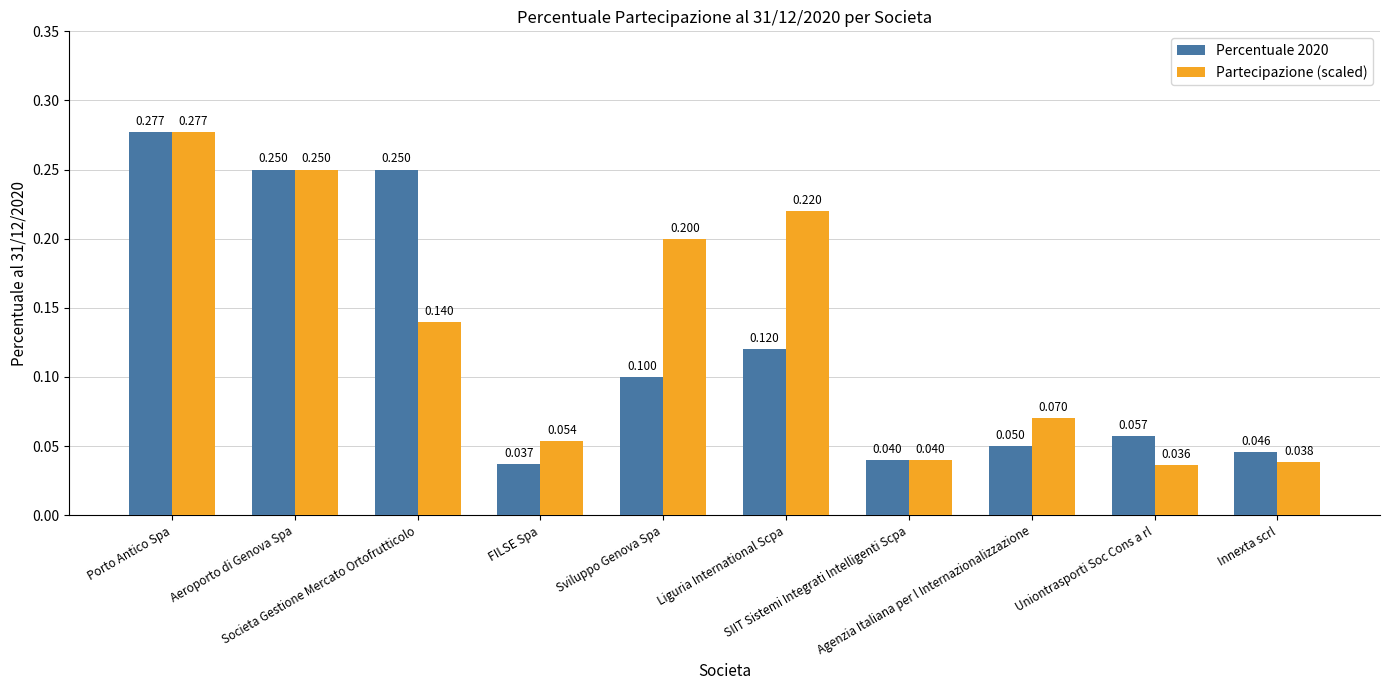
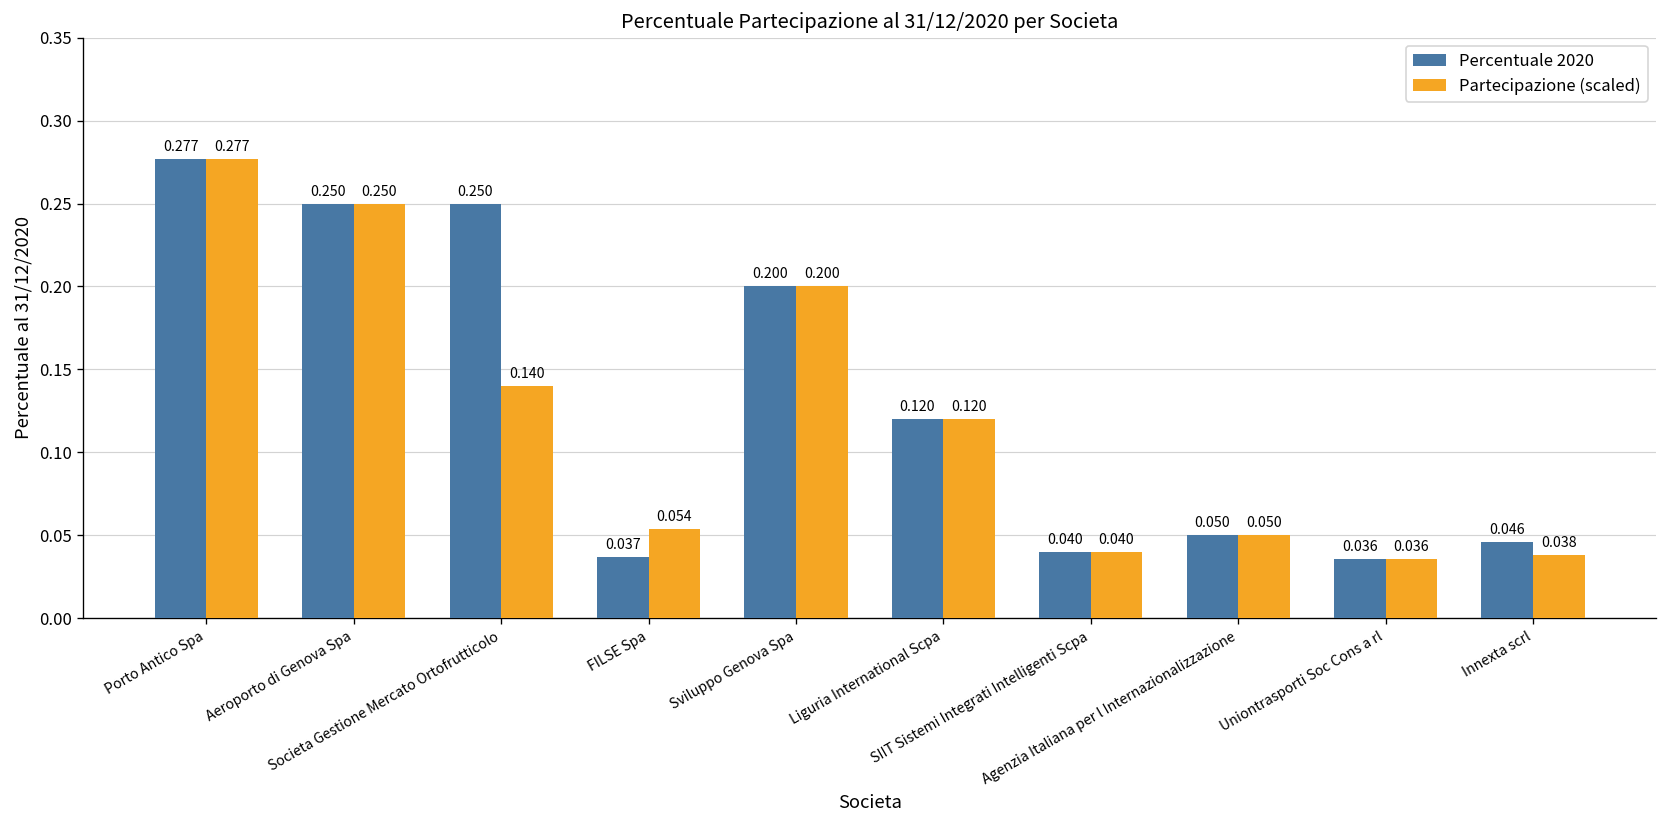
  {
    "Percentuale 2020": {
      "Porto Antico Spa": 0.277,
      "Aeroporto di Genova Spa": 0.250,
      "Societa Gestione Mercato Ortofrutticolo": 0.250,
      "FILSE Spa": 0.037,
-     "Sviluppo Genova Spa": 0.100,
+     "Sviluppo Genova Spa": 0.200,
      "Liguria International Scpa": 0.120,
      "SIIT Sistemi Integrati Intelligenti Scpa": 0.040,
      "Agenzia Italiana per l Internazionalizzazione": 0.050,
-     "Uniontrasporti Soc Cons a rl": 0.057,
+     "Uniontrasporti Soc Cons a rl": 0.036,
      "Innexta scrl": 0.046
    },
    "Partecipazione (scaled)": {
      "Porto Antico Spa": 0.277,
      "Aeroporto di Genova Spa": 0.250,
      "Societa Gestione Mercato Ortofrutticolo": 0.140,
      "FILSE Spa": 0.054,
      "Sviluppo Genova Spa": 0.200,
-     "Liguria International Scpa": 0.220,
+     "Liguria International Scpa": 0.120,
      "SIIT Sistemi Integrati Intelligenti Scpa": 0.040,
-     "Agenzia Italiana per l Internazionalizzazione": 0.070,
+     "Agenzia Italiana per l Internazionalizzazione": 0.050,
      "Uniontrasporti Soc Cons a rl": 0.036,
      "Innexta scrl": 0.038
    }
  }
